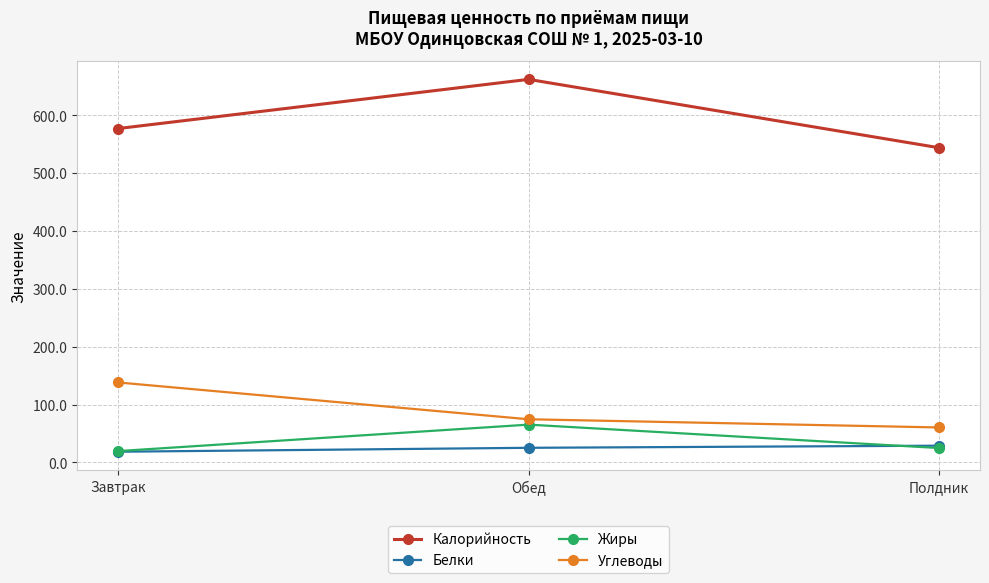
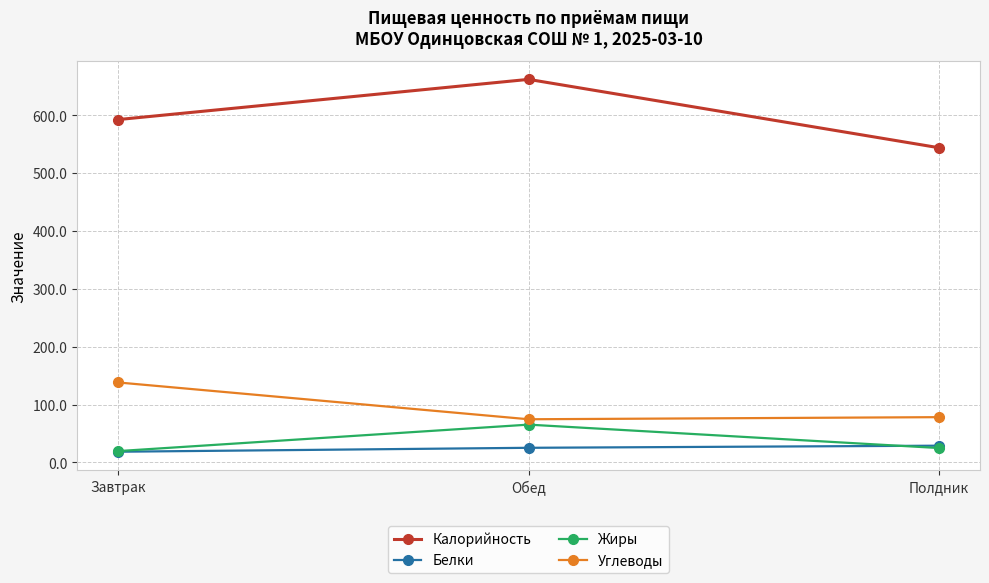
  {
    "Калорийность": {
-     "Завтрак": 580,
+     "Завтрак": 590,
      "Обед": 660,
      "Полдник": 540
    },
    "Белки": {
      "Обед": 30
    },
    "Жиры": {
      "Обед": 70
    },
    "Углеводы": {
      "Завтрак": 140,
      "Обед": 70,
-     "Полдник": 60
+     "Полдник": 80
    }
  }
